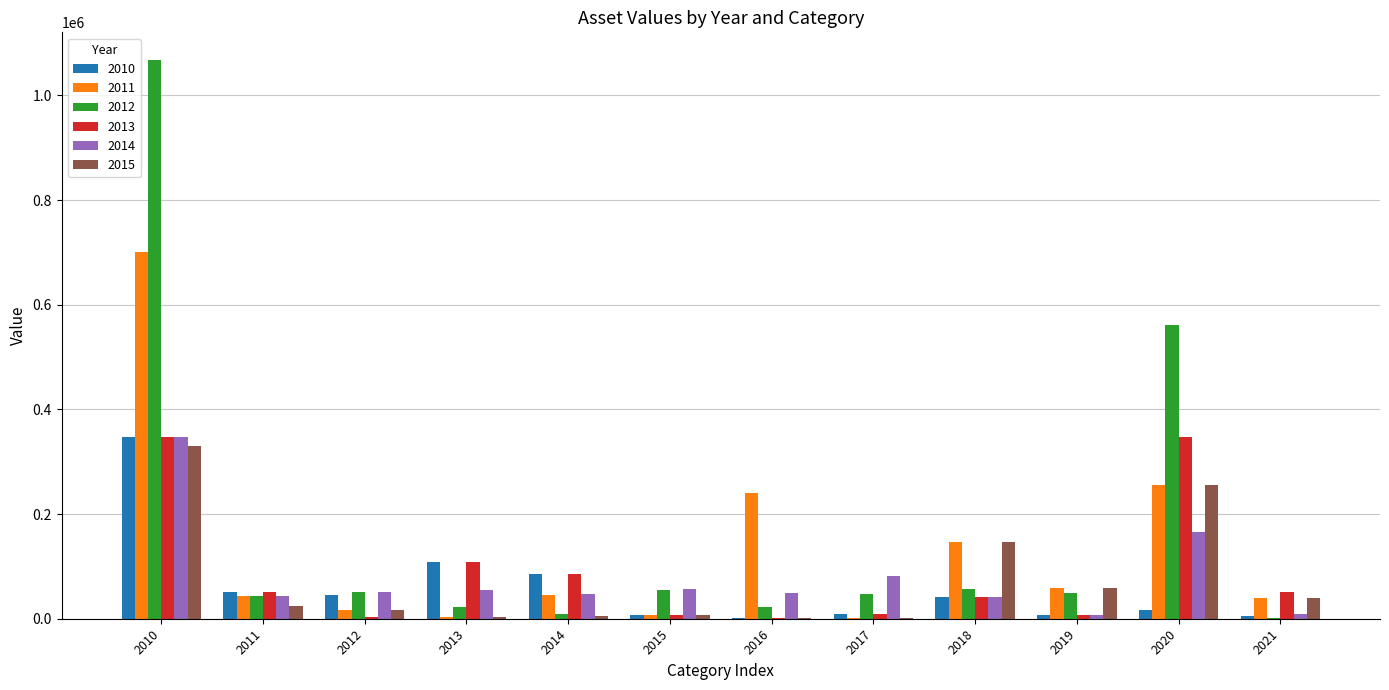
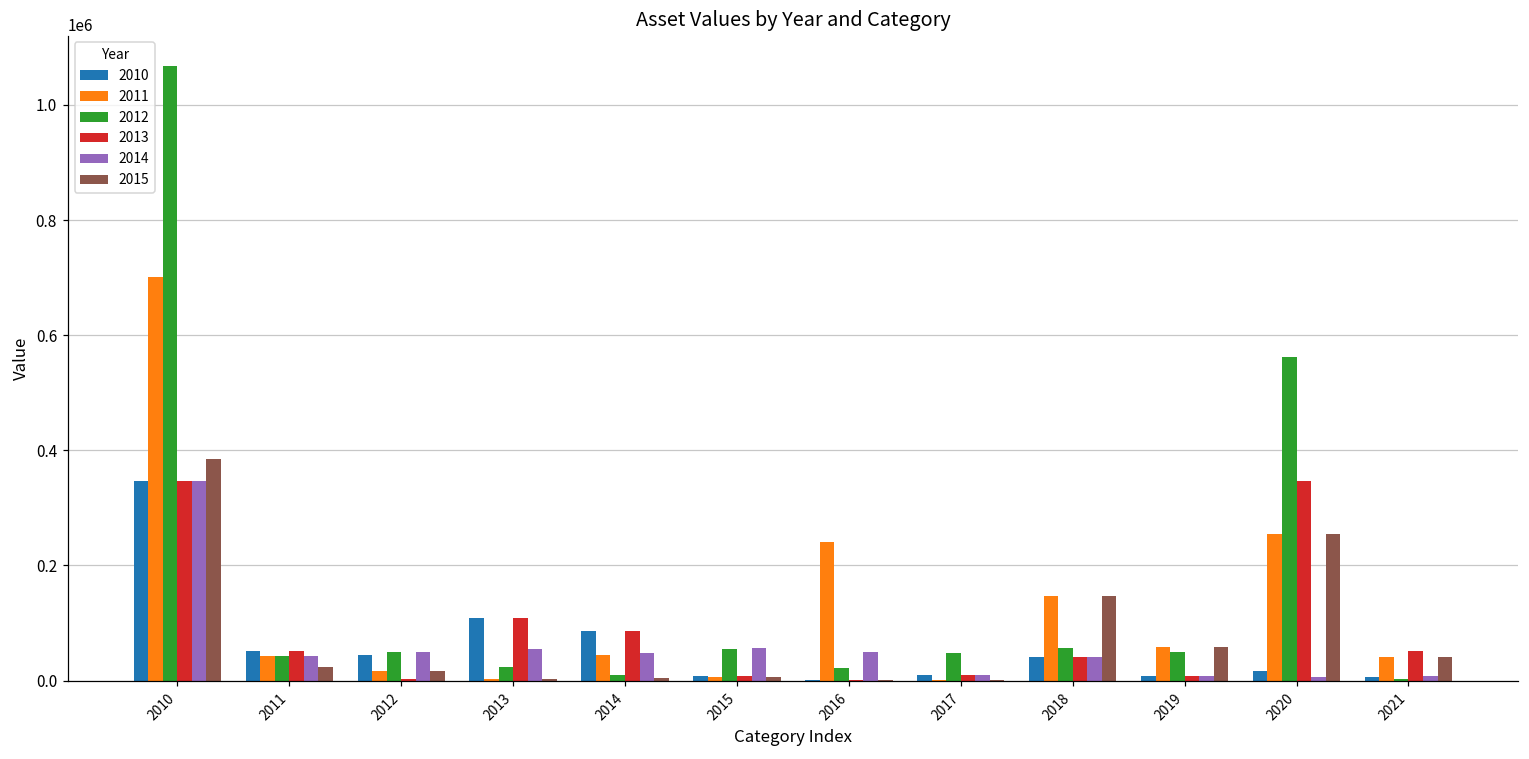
  {
    "2010": {
      "2010": 350000,
      "2011": 50000,
      "2012": 40000,
      "2013": 110000,
      "2014": 90000,
      "2015": 10000,
      "2017": 10000,
      "2018": 40000,
      "2019": 10000,
      "2020": 20000,
      "2021": 10000
    },
    "2011": {
      "2010": 700000,
      "2011": 40000,
      "2012": 20000,
      "2014": 40000,
      "2015": 10000,
      "2016": 240000,
      "2018": 150000,
      "2019": 60000,
      "2020": 250000,
      "2021": 40000
    },
    "2012": {
      "2010": 1070000,
      "2011": 40000,
      "2012": 50000,
      "2013": 20000,
      "2014": 10000,
      "2015": 60000,
      "2016": 20000,
      "2017": 50000,
      "2018": 60000,
      "2019": 50000,
      "2020": 560000
    },
    "2013": {
      "2010": 350000,
      "2011": 50000,
      "2013": 110000,
      "2014": 90000,
      "2015": 10000,
      "2017": 10000,
      "2018": 40000,
      "2019": 10000,
      "2020": 350000,
      "2021": 50000
    },
    "2014": {
      "2010": 350000,
      "2011": 40000,
      "2012": 50000,
      "2013": 60000,
      "2014": 50000,
      "2015": 60000,
      "2016": 50000,
-     "2017": 80000,
+     "2017": 10000,
      "2018": 40000,
      "2019": 10000,
-     "2020": 170000,
+     "2020": 10000,
      "2021": 10000
    },
    "2015": {
-     "2010": 330000,
+     "2010": 380000,
      "2011": 20000,
      "2012": 20000,
      "2015": 10000,
      "2018": 150000,
      "2019": 60000,
      "2020": 250000,
      "2021": 40000
    }
  }
